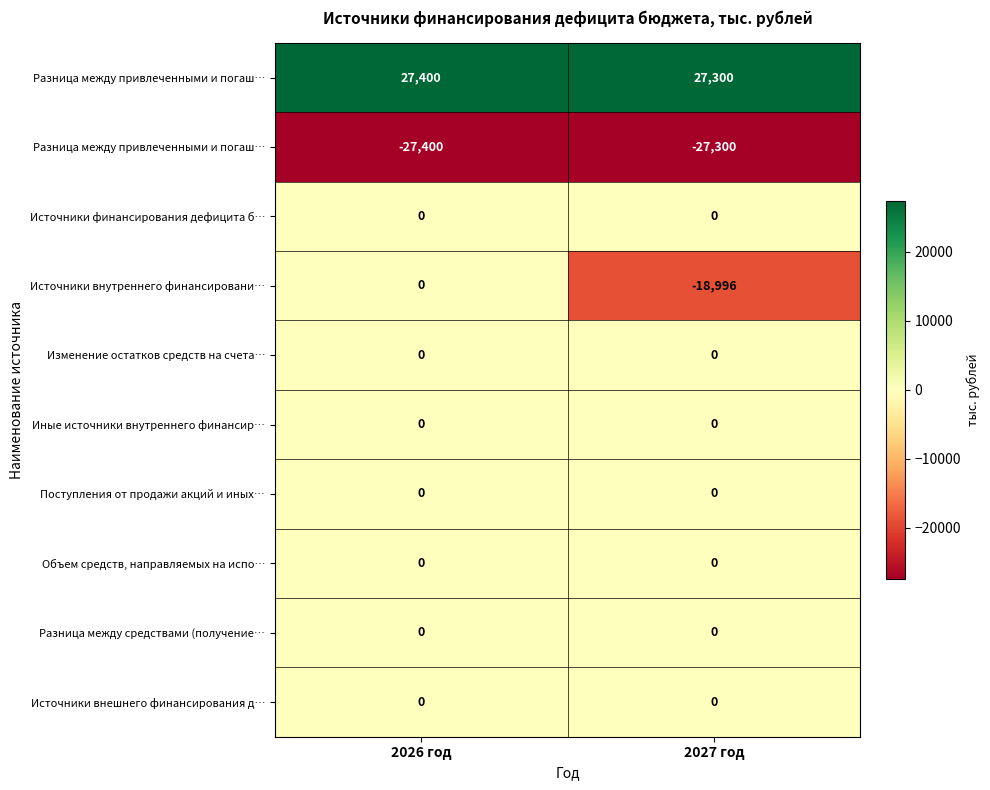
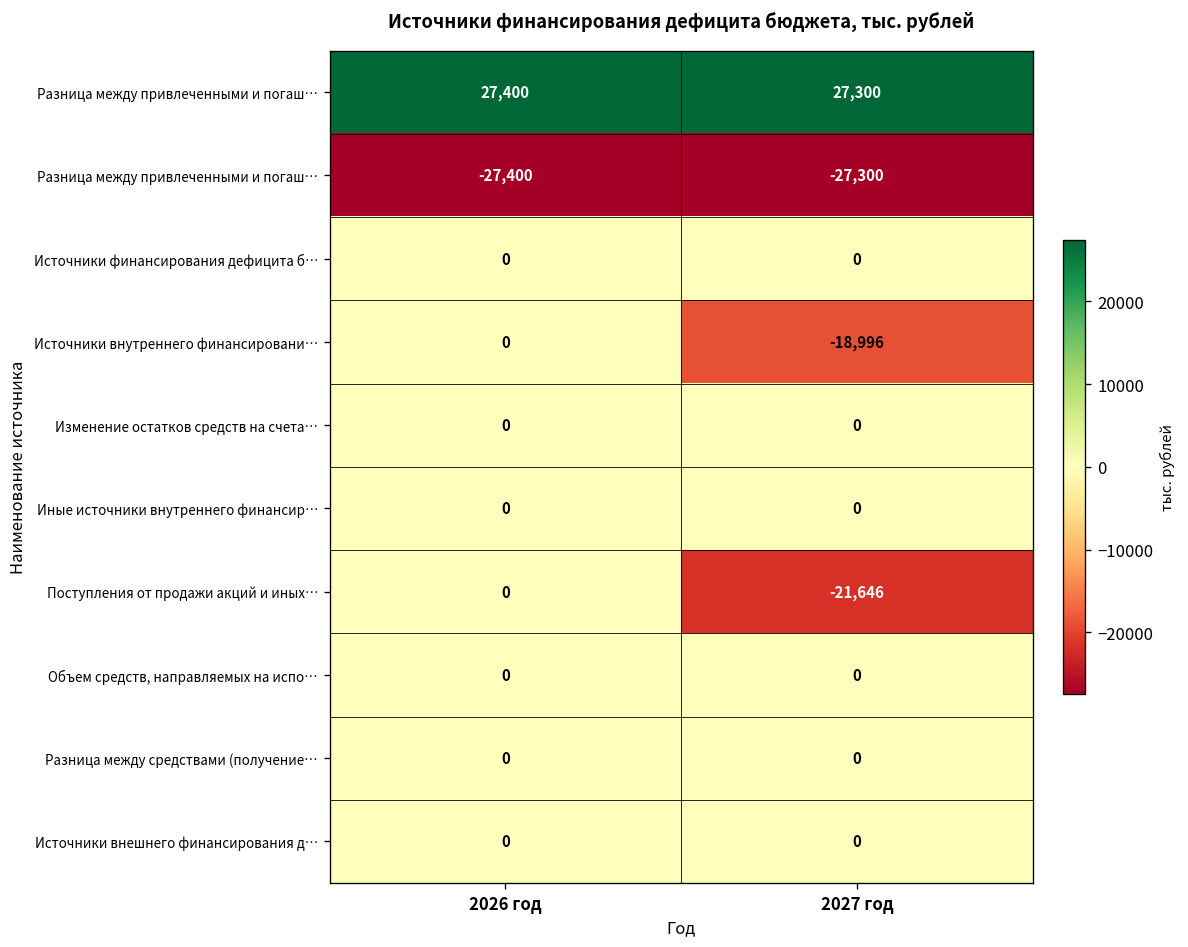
  {
    "Источники финансирования дефицита б…": {
      "2026 год": "0",
      "2027 год": "0"
    },
    "Источники внутреннего финансировани…": {
      "2026 год": "0",
      "2027 год": "-18,996"
    },
    "Изменение остатков средств на счета…": {
      "2026 год": "0",
      "2027 год": "0"
    },
    "Иные источники внутреннего финансир…": {
      "2026 год": "0",
      "2027 год": "0"
    },
    "Поступления от продажи акций и иных…": {
      "2026 год": "0",
-     "2027 год": "0"
+     "2027 год": "-21,646"
    },
    "Объем средств, направляемых на испо…": {
      "2026 год": "0",
      "2027 год": "0"
    },
    "Разница между средствами (получение…": {
      "2026 год": "0",
      "2027 год": "0"
    },
    "Источники внешнего финансирования д…": {
      "2026 год": "0",
      "2027 год": "0"
    }
  }
